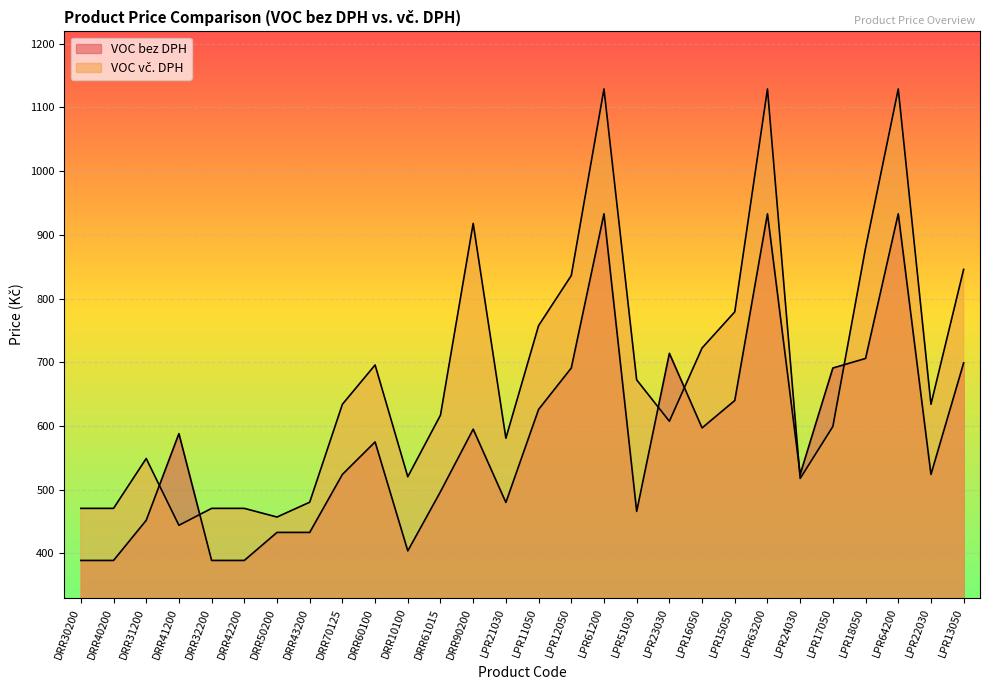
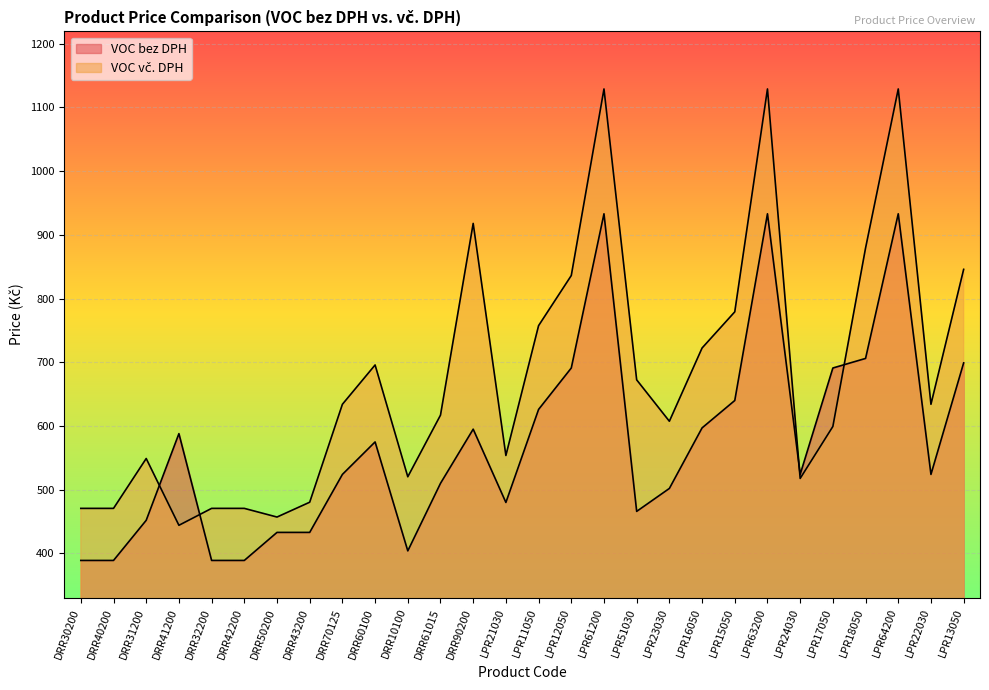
  {
    "VOC bez DPH": {
      "DRR30200": 390,
      "DRR40200": 390,
      "DRR31200": 450,
      "DRR41200": 590,
      "DRR32200": 390,
      "DRR42200": 390,
      "DRR50200": 430,
      "DRR43200": 430,
      "DRR70125": 520,
      "DRR60100": 580,
      "DRR10100": 400,
-     "DRR61015": 500,
+     "DRR61015": 510,
      "DRR90200": 600,
      "LPR21030": 480,
      "LPR11050": 630,
      "LPR12050": 690,
      "LPR61200": 930,
      "LPR51030": 470,
-     "LPR23030": 710,
+     "LPR23030": 500,
      "LPR16050": 600,
      "LPR15050": 640,
      "LPR63200": 930,
      "LPR24030": 520,
      "LPR17050": 690,
      "LPR18050": 710,
      "LPR64200": 930,
      "LPR22030": 520,
      "LPR13050": 700
    },
    "VOC vč. DPH": {
      "DRR30200": 470,
      "DRR40200": 470,
      "DRR31200": 550,
      "DRR41200": 440,
      "DRR32200": 470,
      "DRR42200": 470,
      "DRR50200": 460,
      "DRR43200": 480,
      "DRR70125": 630,
      "DRR60100": 700,
      "DRR10100": 520,
      "DRR61015": 620,
      "DRR90200": 920,
-     "LPR21030": 580,
+     "LPR21030": 550,
      "LPR11050": 760,
      "LPR12050": 840,
      "LPR61200": 1130,
      "LPR51030": 670,
      "LPR23030": 610,
      "LPR16050": 720,
      "LPR15050": 780,
      "LPR63200": 1130,
      "LPR24030": 520,
      "LPR17050": 600,
      "LPR18050": 880,
      "LPR64200": 1130,
      "LPR22030": 630,
      "LPR13050": 850
    }
  }
